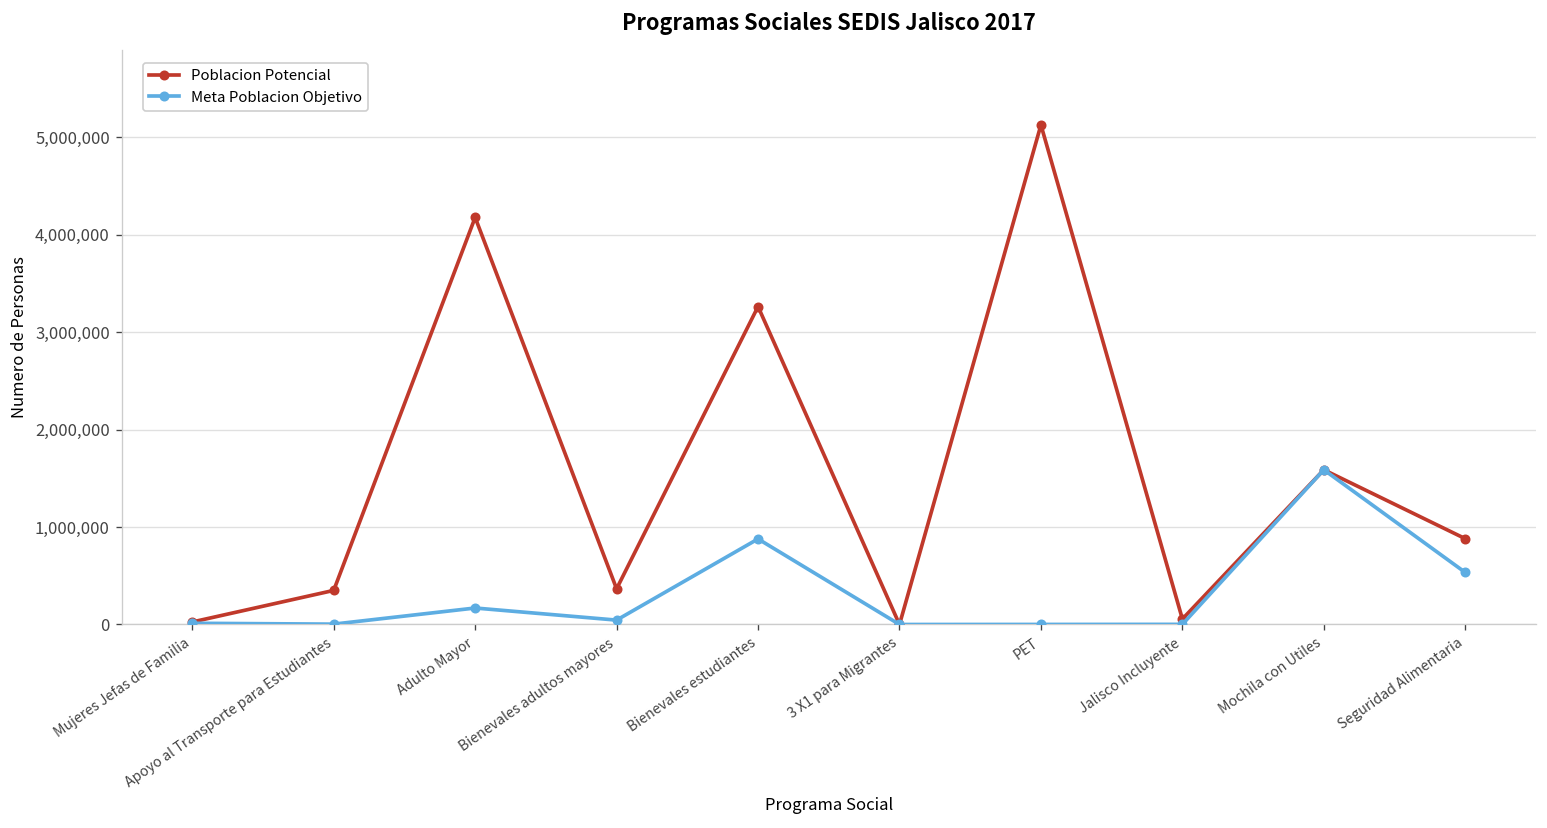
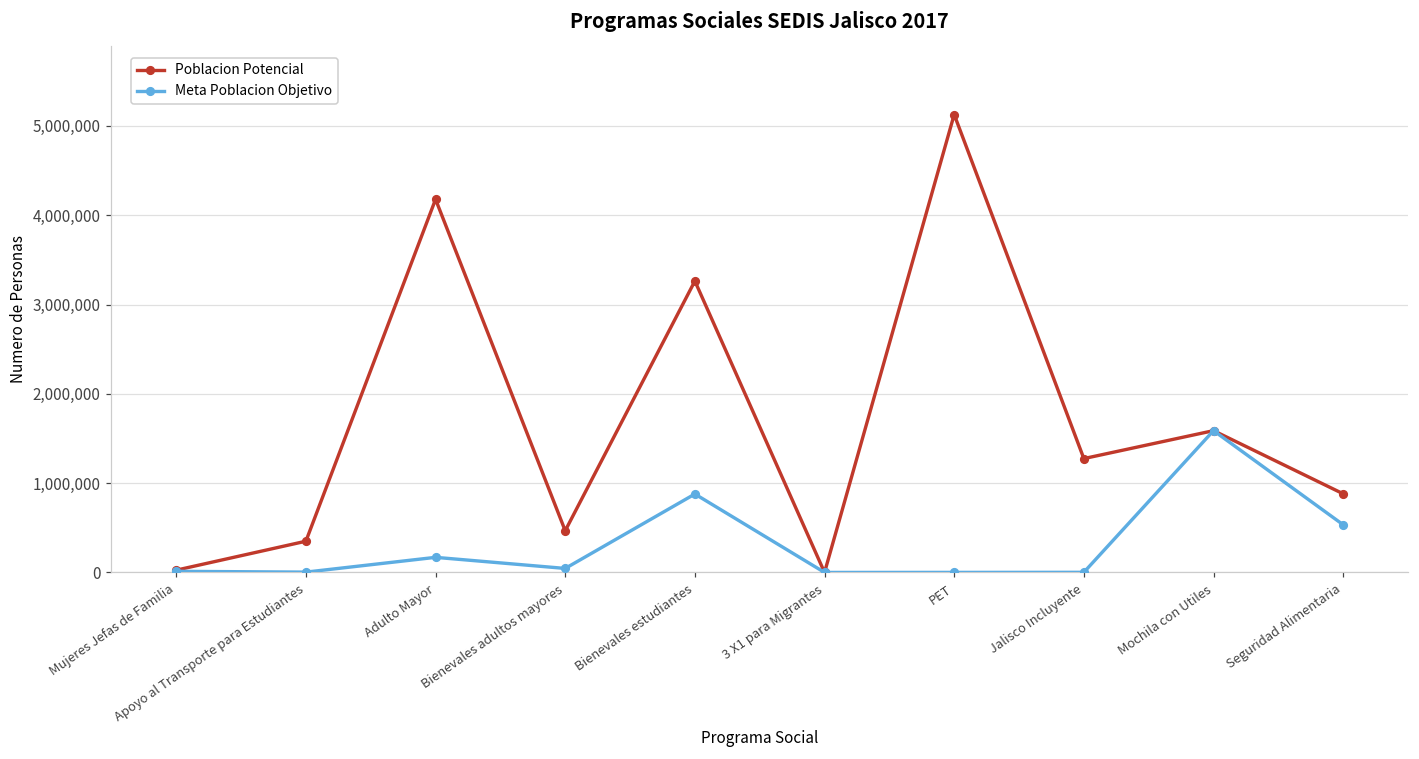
  {
    "Poblacion Potencial": {
      "Apoyo al Transporte para Estudiantes": "300,000",
      "Adulto Mayor": "4,200,000",
-     "Bienevales adultos mayores": "400,000",
+     "Bienevales adultos mayores": "500,000",
      "Bienevales estudiantes": "3,300,000",
      "PET": "5,100,000",
-     "Jalisco Incluyente": "100,000",
+     "Jalisco Incluyente": "1,300,000",
      "Seguridad Alimentaria": "900,000"
    },
    "Meta Poblacion Objetivo": {
      "Apoyo al Transporte para Estudiantes": "0",
      "Adulto Mayor": "200,000",
      "Bienevales adultos mayores": "0",
      "Bienevales estudiantes": "900,000",
      "PET": "0",
      "Jalisco Incluyente": "0",
      "Seguridad Alimentaria": "500,000"
    }
  }
